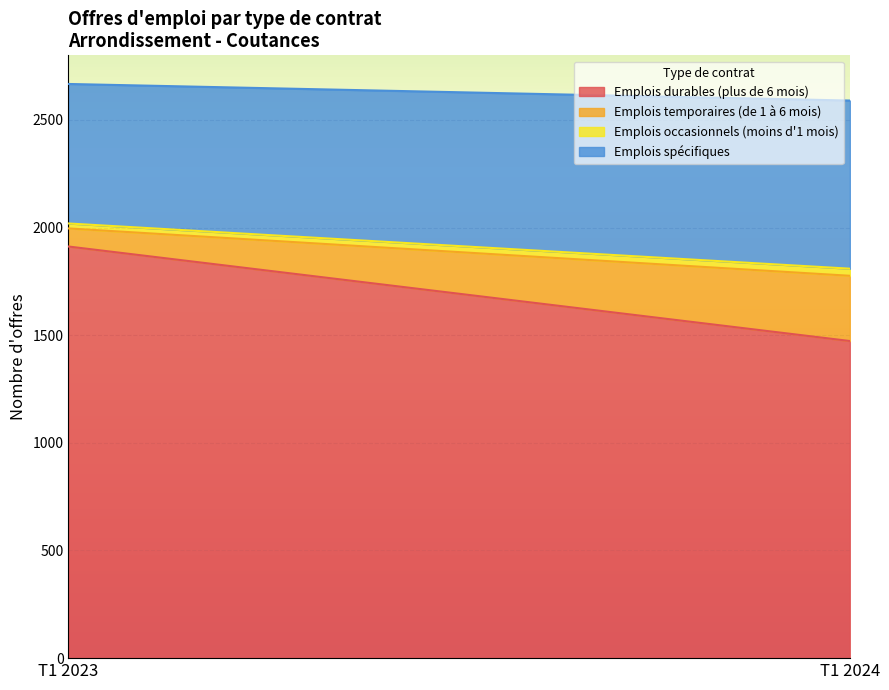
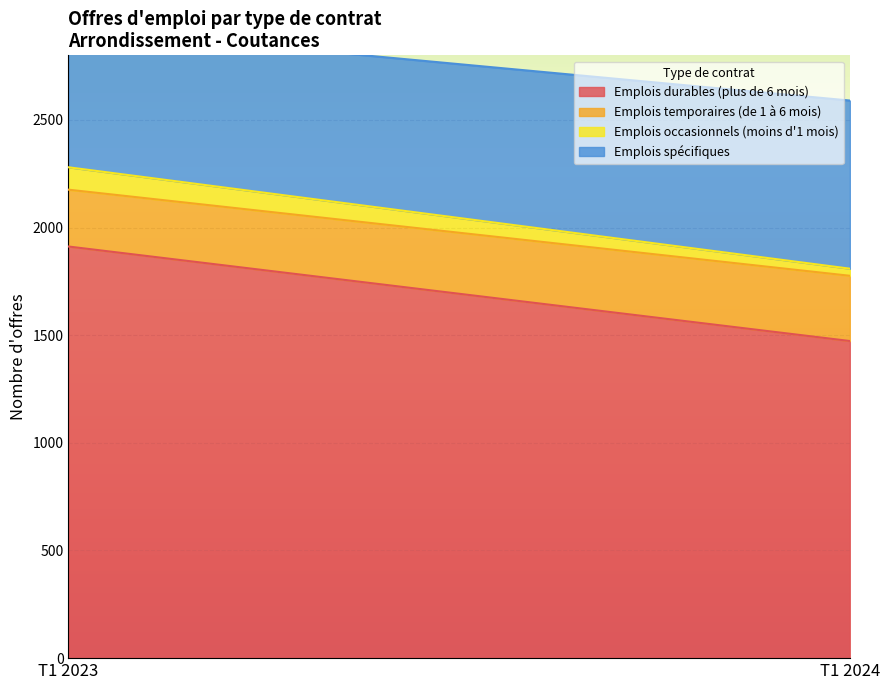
  {
    "Emplois durables (plus de 6 mois)": {
      "T1 2023": 1910,
      "T1 2024": 1470
    },
    "Emplois temporaires (de 1 à 6 mois)": {
-     "T1 2023": 80,
+     "T1 2023": 260,
      "T1 2024": 300
    },
    "Emplois occasionnels (moins d'1 mois)": {
-     "T1 2023": 20,
+     "T1 2023": 100,
      "T1 2024": 30
    },
    "Emplois spécifiques": {
      "T1 2024": 780
    }
  }
